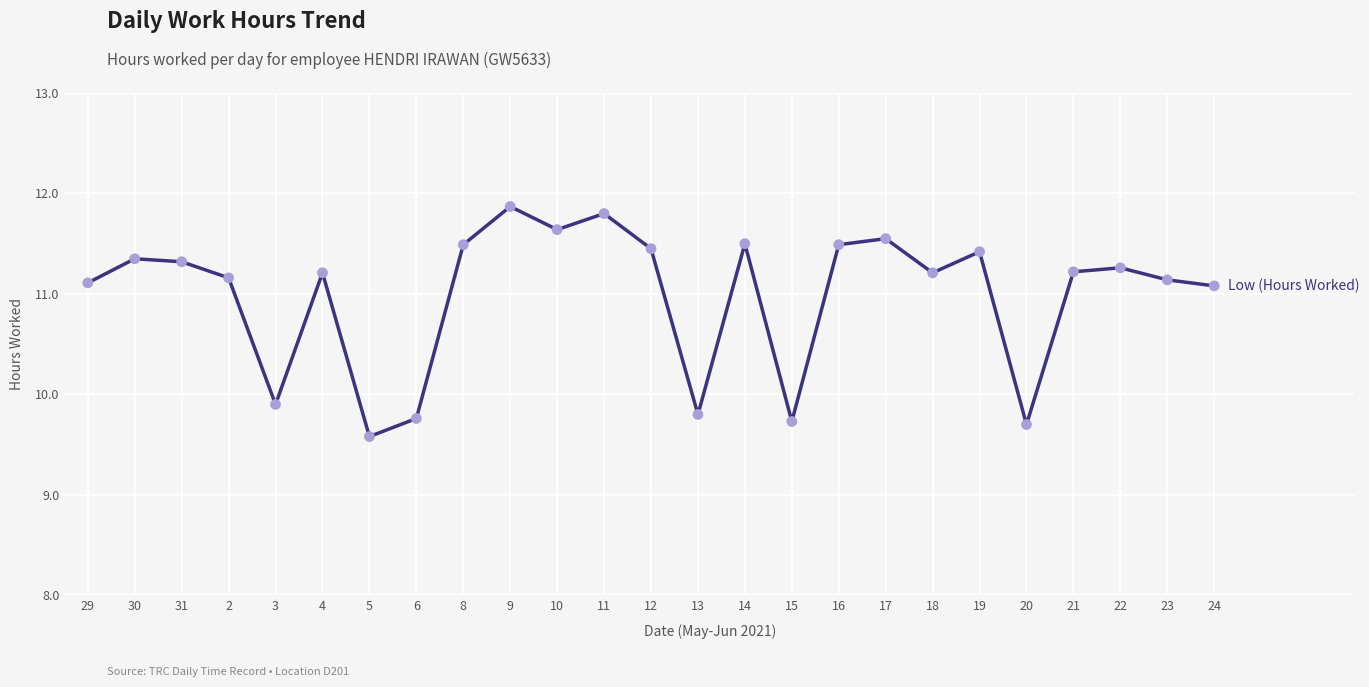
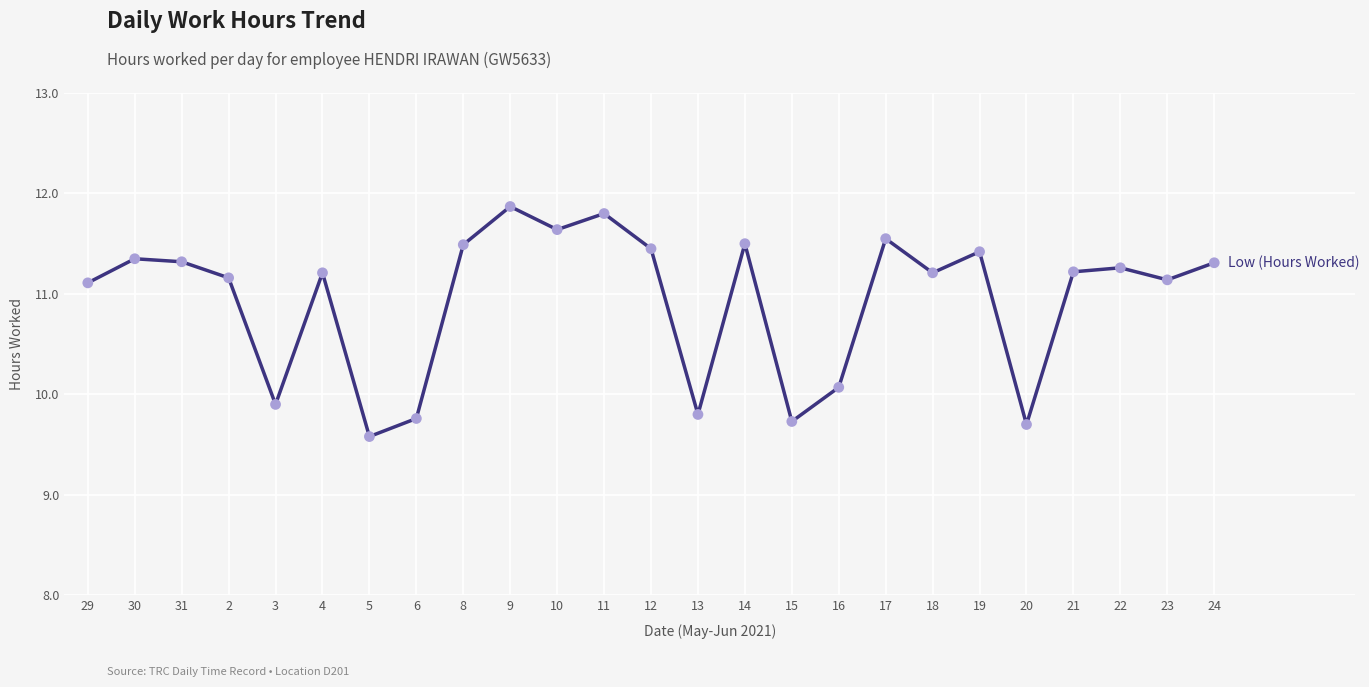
  {
    "29": 11.11,
    "30": 11.35,
    "31": 11.32,
    "2": 11.16,
    "3": 9.90,
    "4": 11.21,
    "5": 9.58,
    "6": 9.76,
    "8": 11.49,
    "9": 11.87,
    "10": 11.64,
    "11": 11.80,
    "12": 11.45,
    "13": 9.80,
    "14": 11.50,
    "15": 9.73,
-   "16": 11.49,
+   "16": 10.07,
    "17": 11.55,
    "18": 11.21,
    "19": 11.42,
    "20": 9.70,
    "21": 11.22,
    "22": 11.26,
    "23": 11.14,
-   "24": 11.08
+   "24": 11.31
  }
